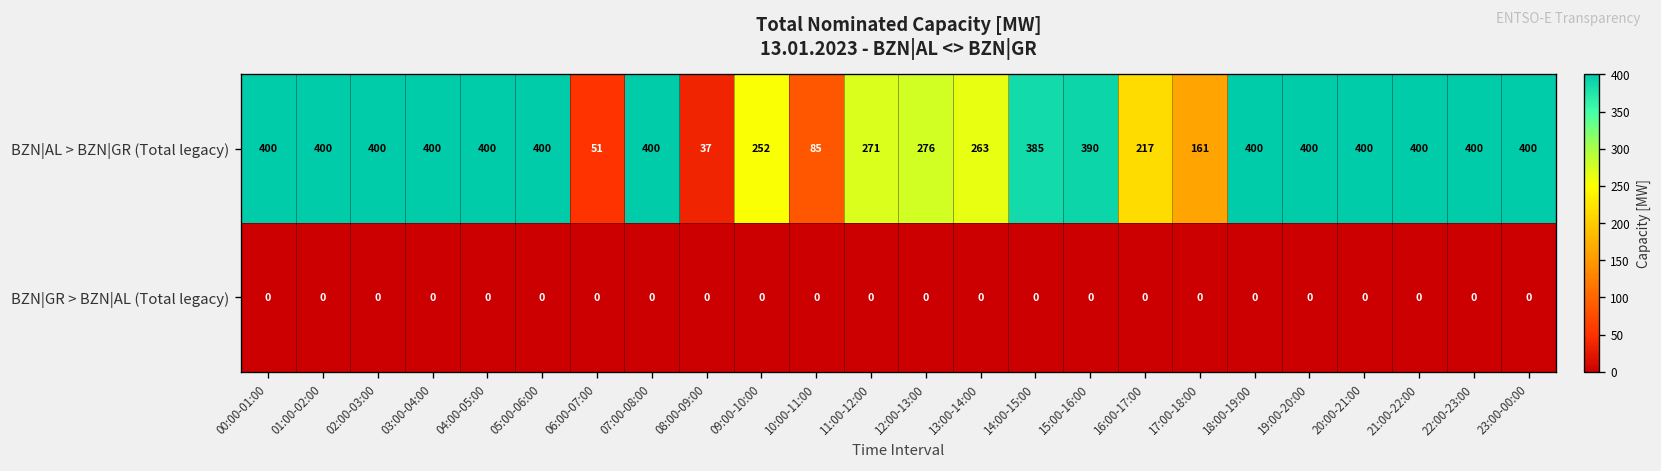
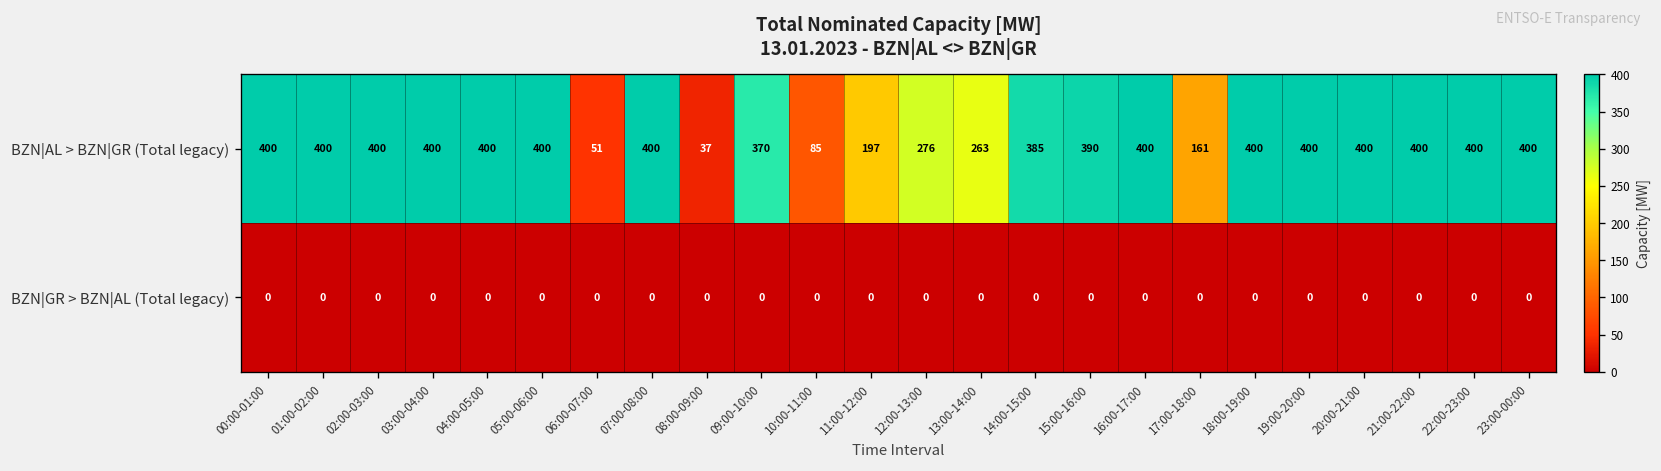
  {
    "BZN|AL > BZN|GR (Total legacy)": {
      "00:00-01:00": 400,
      "01:00-02:00": 400,
      "02:00-03:00": 400,
      "03:00-04:00": 400,
      "04:00-05:00": 400,
      "05:00-06:00": 400,
      "06:00-07:00": 51,
      "07:00-08:00": 400,
      "08:00-09:00": 37,
-     "09:00-10:00": 252,
+     "09:00-10:00": 370,
      "10:00-11:00": 85,
-     "11:00-12:00": 271,
+     "11:00-12:00": 197,
      "12:00-13:00": 276,
      "13:00-14:00": 263,
      "14:00-15:00": 385,
      "15:00-16:00": 390,
-     "16:00-17:00": 217,
+     "16:00-17:00": 400,
      "17:00-18:00": 161,
      "18:00-19:00": 400,
      "19:00-20:00": 400,
      "20:00-21:00": 400,
      "21:00-22:00": 400,
      "22:00-23:00": 400,
      "23:00-00:00": 400
    },
    "BZN|GR > BZN|AL (Total legacy)": {
      "00:00-01:00": 0,
      "01:00-02:00": 0,
      "02:00-03:00": 0,
      "03:00-04:00": 0,
      "04:00-05:00": 0,
      "05:00-06:00": 0,
      "06:00-07:00": 0,
      "07:00-08:00": 0,
      "08:00-09:00": 0,
      "09:00-10:00": 0,
      "10:00-11:00": 0,
      "11:00-12:00": 0,
      "12:00-13:00": 0,
      "13:00-14:00": 0,
      "14:00-15:00": 0,
      "15:00-16:00": 0,
      "16:00-17:00": 0,
      "17:00-18:00": 0,
      "18:00-19:00": 0,
      "19:00-20:00": 0,
      "20:00-21:00": 0,
      "21:00-22:00": 0,
      "22:00-23:00": 0,
      "23:00-00:00": 0
    }
  }
